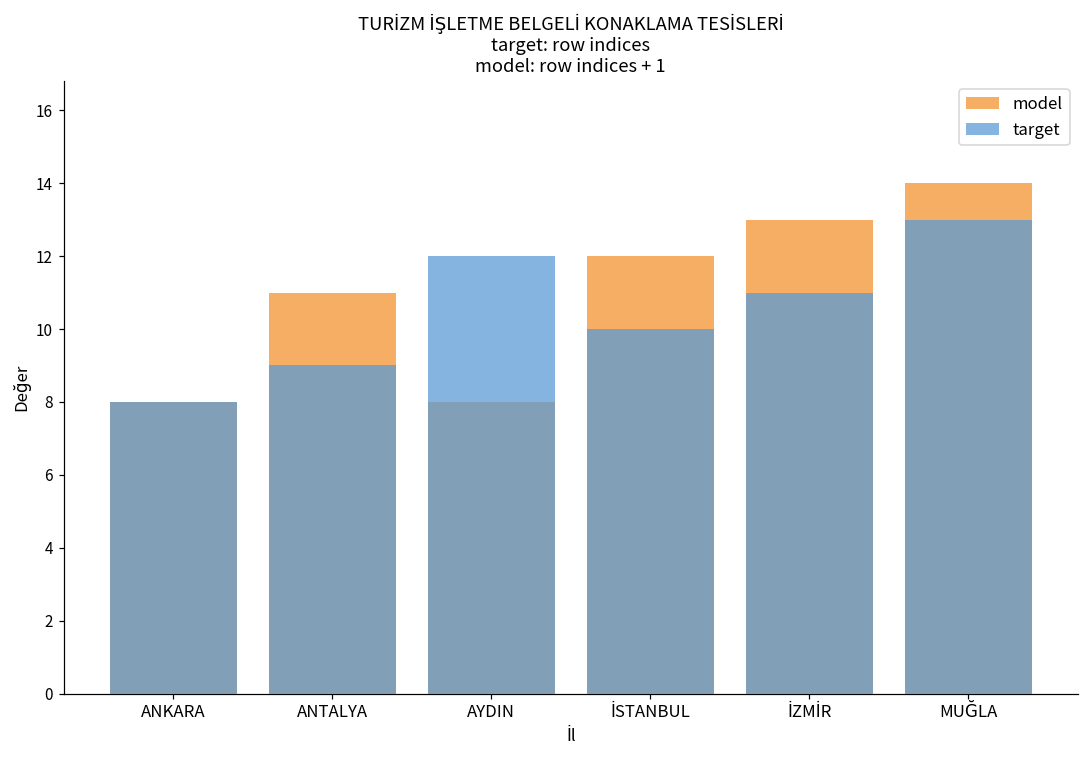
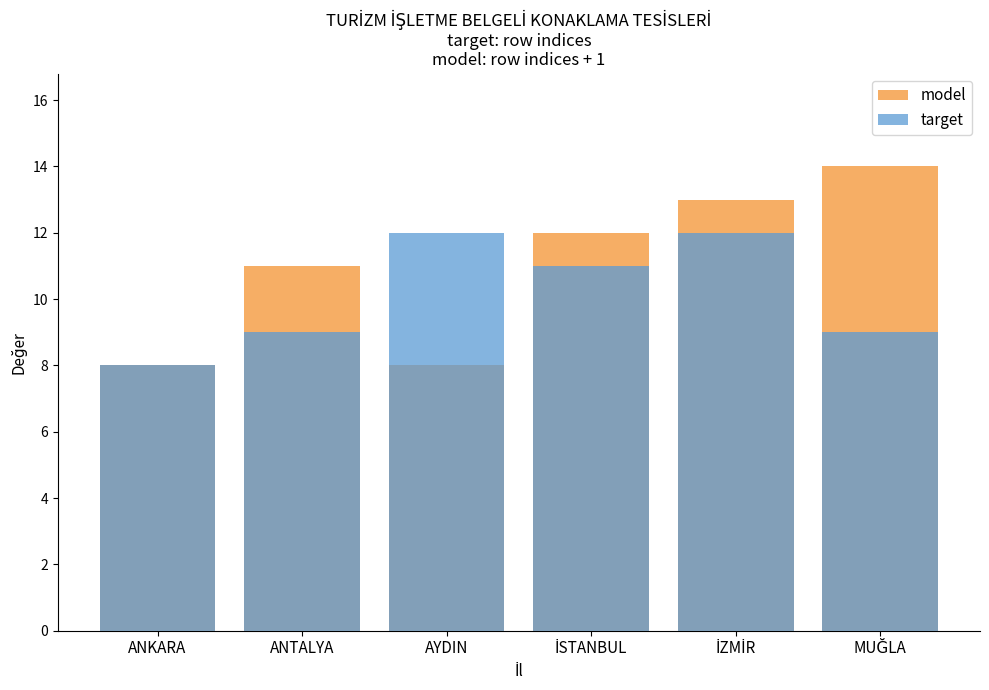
  {
    "model": {
      "ANKARA": 8,
      "ANTALYA": 11,
      "İSTANBUL": 12,
      "İZMİR": 13,
      "MUĞLA": 14
    },
    "target": {
      "ANKARA": 8,
      "AYDIN": 12,
-     "İSTANBUL": 10,
-     "İZMİR": 11,
-     "MUĞLA": 13
+     "İSTANBUL": 11,
+     "İZMİR": 12,
+     "MUĞLA": 9
    }
  }
